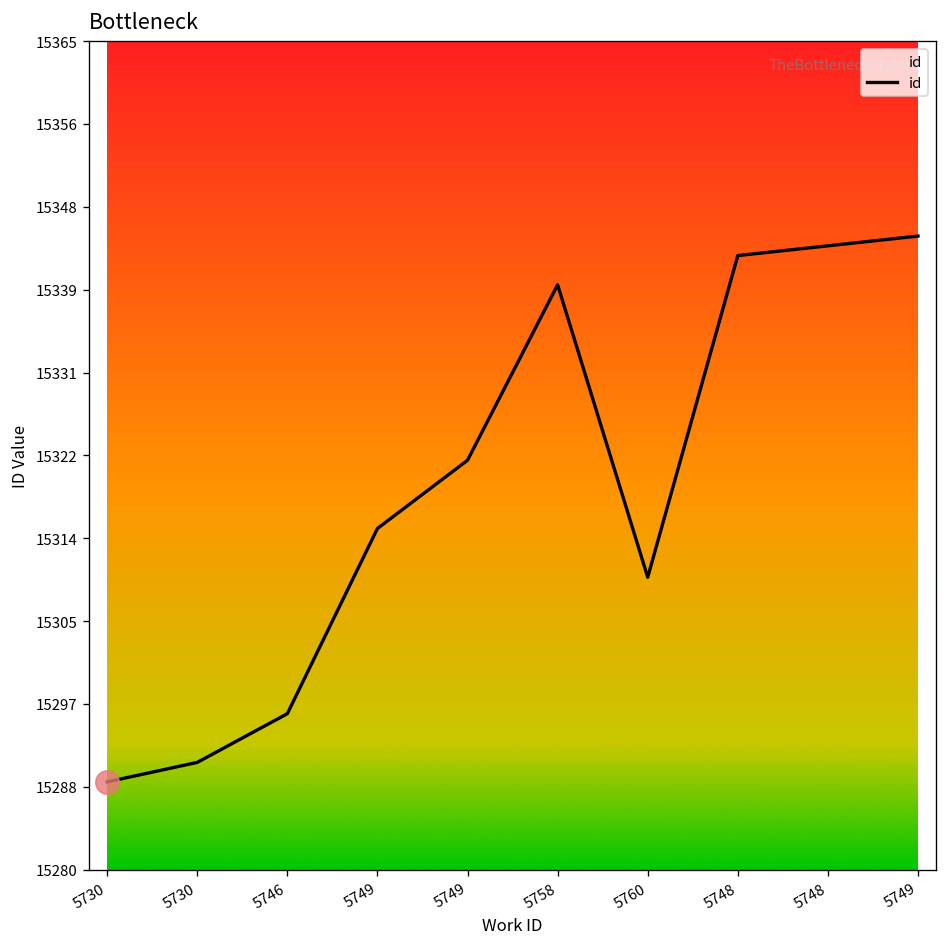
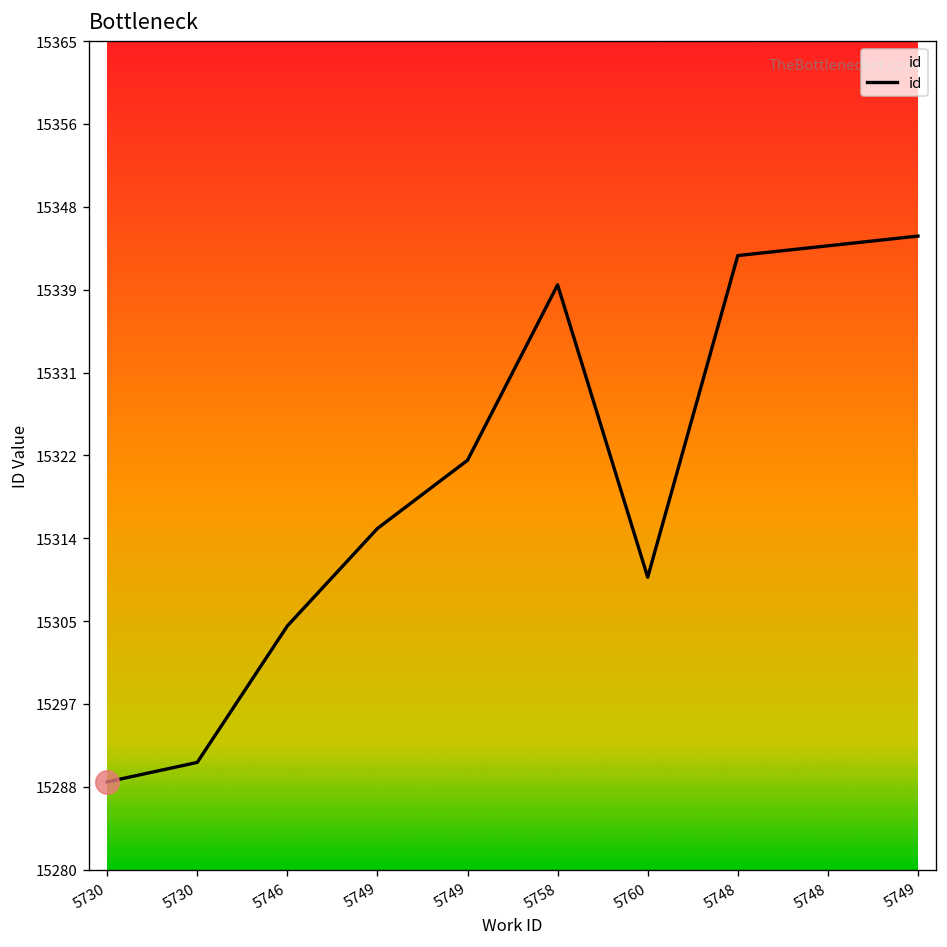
  {
    "id": {
-     "5746": 15296,
+     "5746": 15305,
      "5758": 15340,
      "5760": 15310
    }
  }
